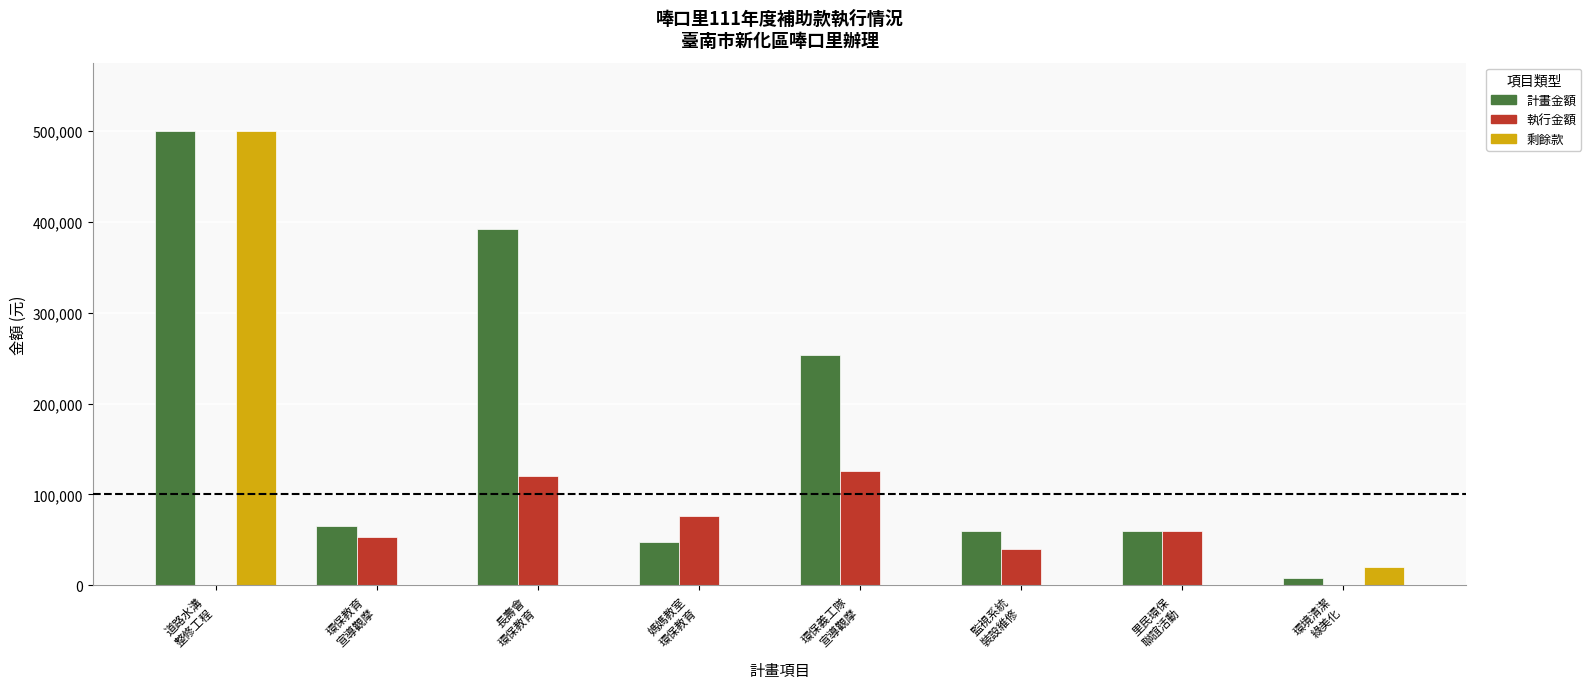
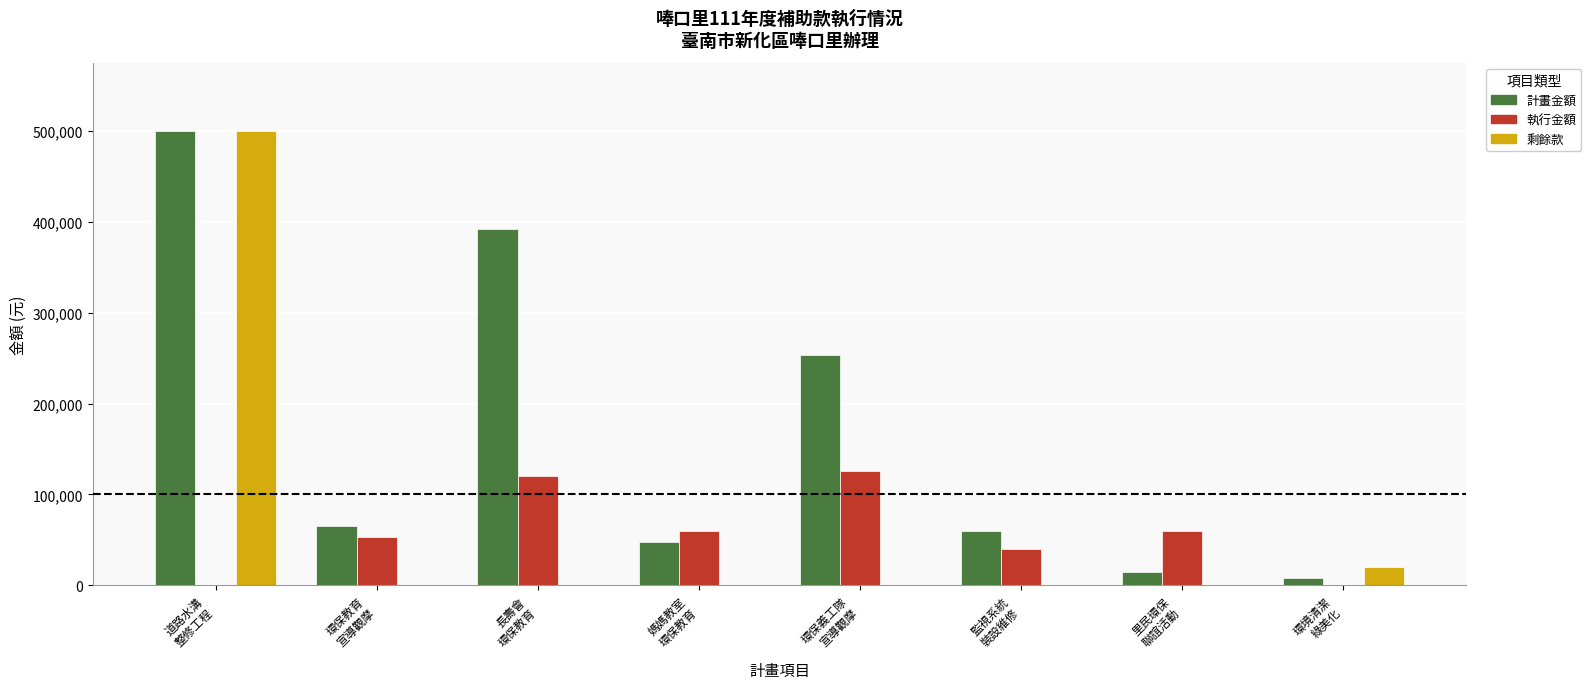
  {
    "計畫金額": {
      "道路水溝 整修工程": "500,000",
      "環保教育 宣導觀摩": "60,000",
      "長壽會 環保教育": "390,000",
      "媽媽教室 環保教育": "50,000",
      "環保義工隊 宣導觀摩": "250,000",
      "監視系統 裝設維修": "60,000",
-     "里民環保 聯誼活動": "60,000",
+     "里民環保 聯誼活動": "10,000",
      "環境清潔 綠美化": "10,000"
    },
    "執行金額": {
      "道路水溝 整修工程": "0",
      "環保教育 宣導觀摩": "50,000",
      "長壽會 環保教育": "120,000",
-     "媽媽教室 環保教育": "80,000",
+     "媽媽教室 環保教育": "60,000",
      "環保義工隊 宣導觀摩": "130,000",
      "監視系統 裝設維修": "40,000",
      "里民環保 聯誼活動": "60,000",
      "環境清潔 綠美化": "0"
    },
    "剩餘款": {
      "道路水溝 整修工程": "500,000",
      "環保教育 宣導觀摩": "0",
      "長壽會 環保教育": "0",
      "媽媽教室 環保教育": "0",
      "環保義工隊 宣導觀摩": "0",
      "監視系統 裝設維修": "0",
      "里民環保 聯誼活動": "0",
      "環境清潔 綠美化": "20,000"
    }
  }
